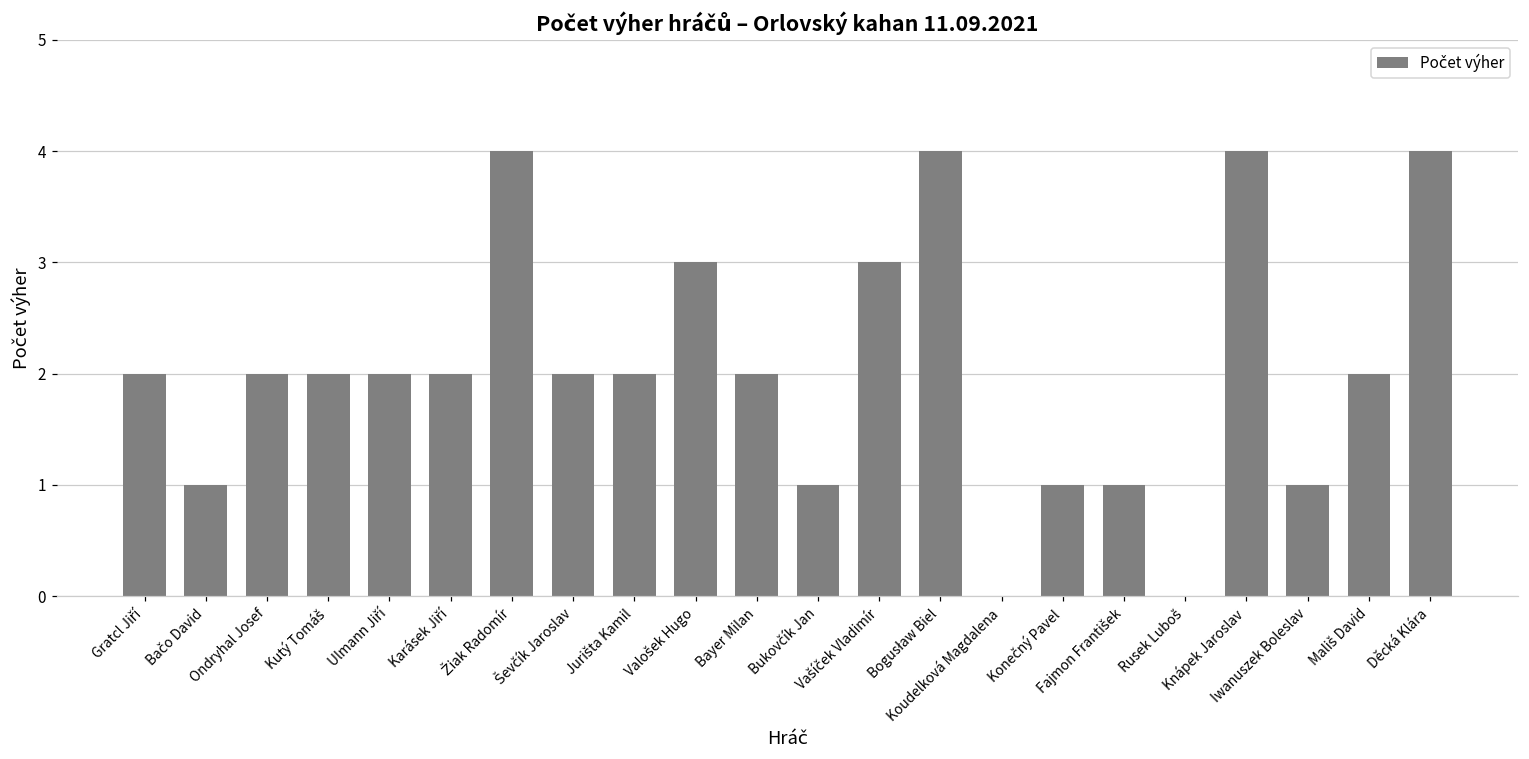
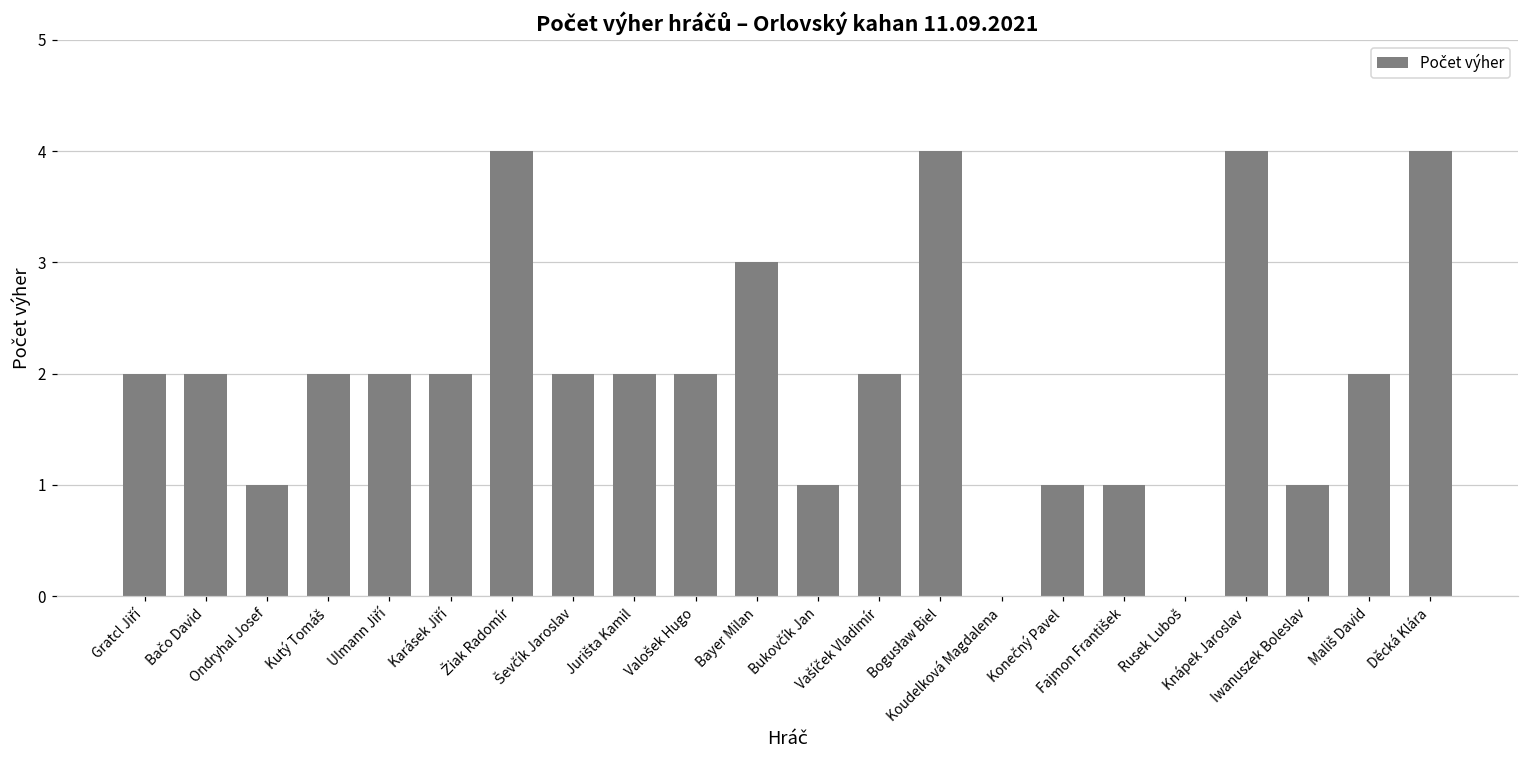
  {
    "Gratcl Jiří": 2,
-   "Bačo David": 1,
-   "Ondryhal Josef": 2,
+   "Bačo David": 2,
+   "Ondryhal Josef": 1,
    "Kutý Tomáš": 2,
    "Ulmann Jiří": 2,
    "Karásek Jiří": 2,
    "Žiak Radomír": 4,
    "Ševčík Jaroslav": 2,
    "Jurišta Kamil": 2,
-   "Valošek Hugo": 3,
-   "Bayer Milan": 2,
+   "Valošek Hugo": 2,
+   "Bayer Milan": 3,
    "Bukovčík Jan": 1,
-   "Vašíček Vladimír": 3,
+   "Vašíček Vladimír": 2,
    "Bogusław Biel": 4,
    "Koudelková Magdalena": 0,
    "Konečný Pavel": 1,
    "Fajmon František": 1,
    "Rusek Luboš": 0,
    "Knápek Jaroslav": 4,
    "Iwanuszek Boleslav": 1,
    "Mališ David": 2,
    "Děcká Klára": 4
  }
